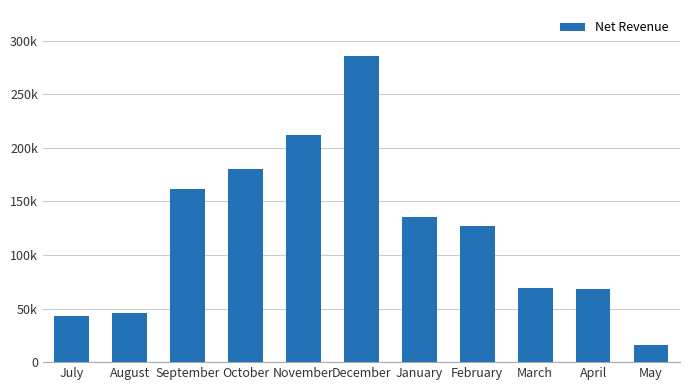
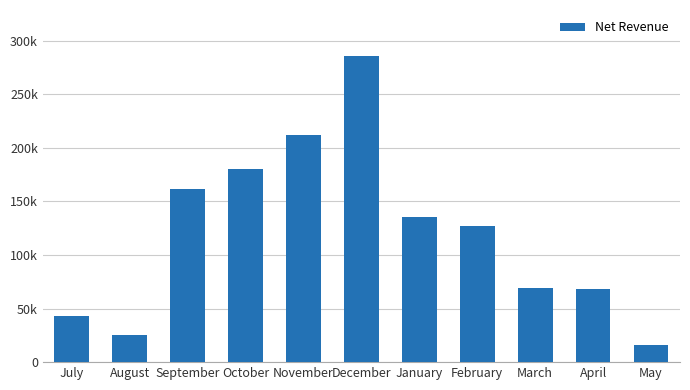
  {
    "July": 43000,
-   "August": 45000,
+   "August": 25000,
    "September": 162000,
    "October": 180000,
    "November": 212000,
    "December": 286000,
    "January": 135000,
    "February": 127000,
    "March": 70000,
    "April": 68000,
    "May": 16000
  }
